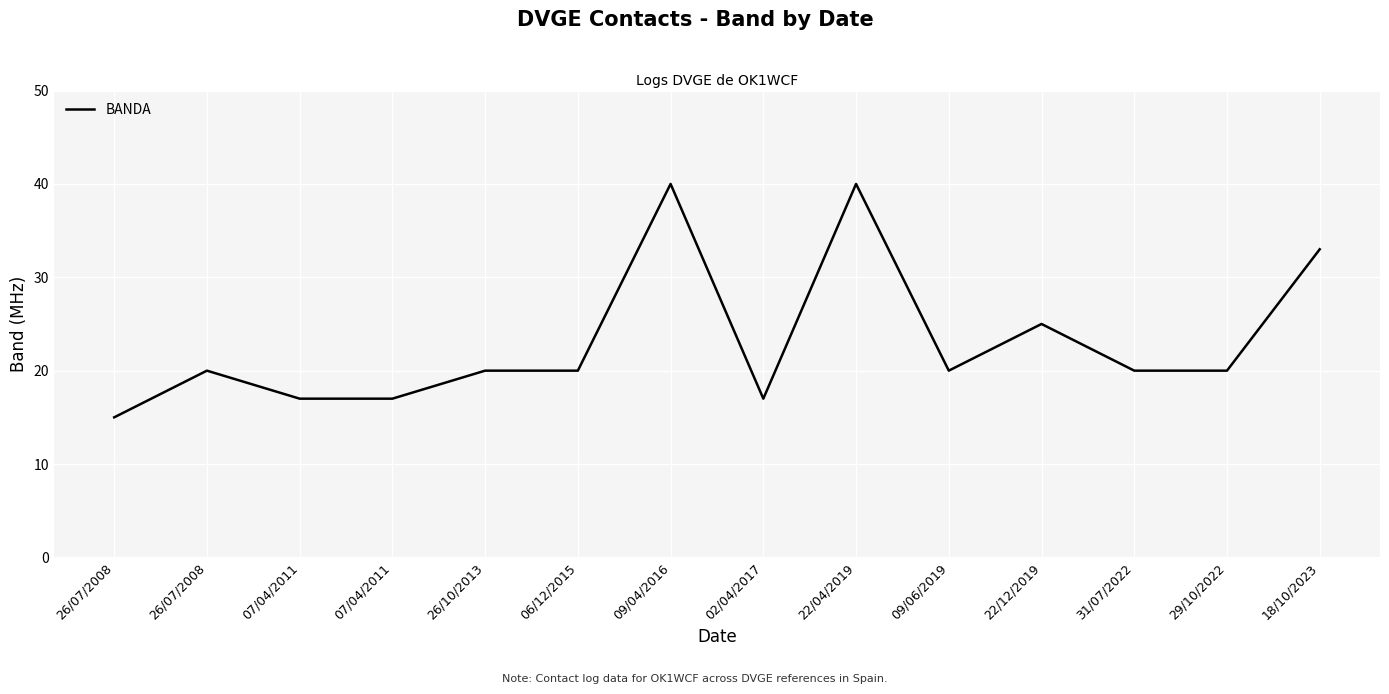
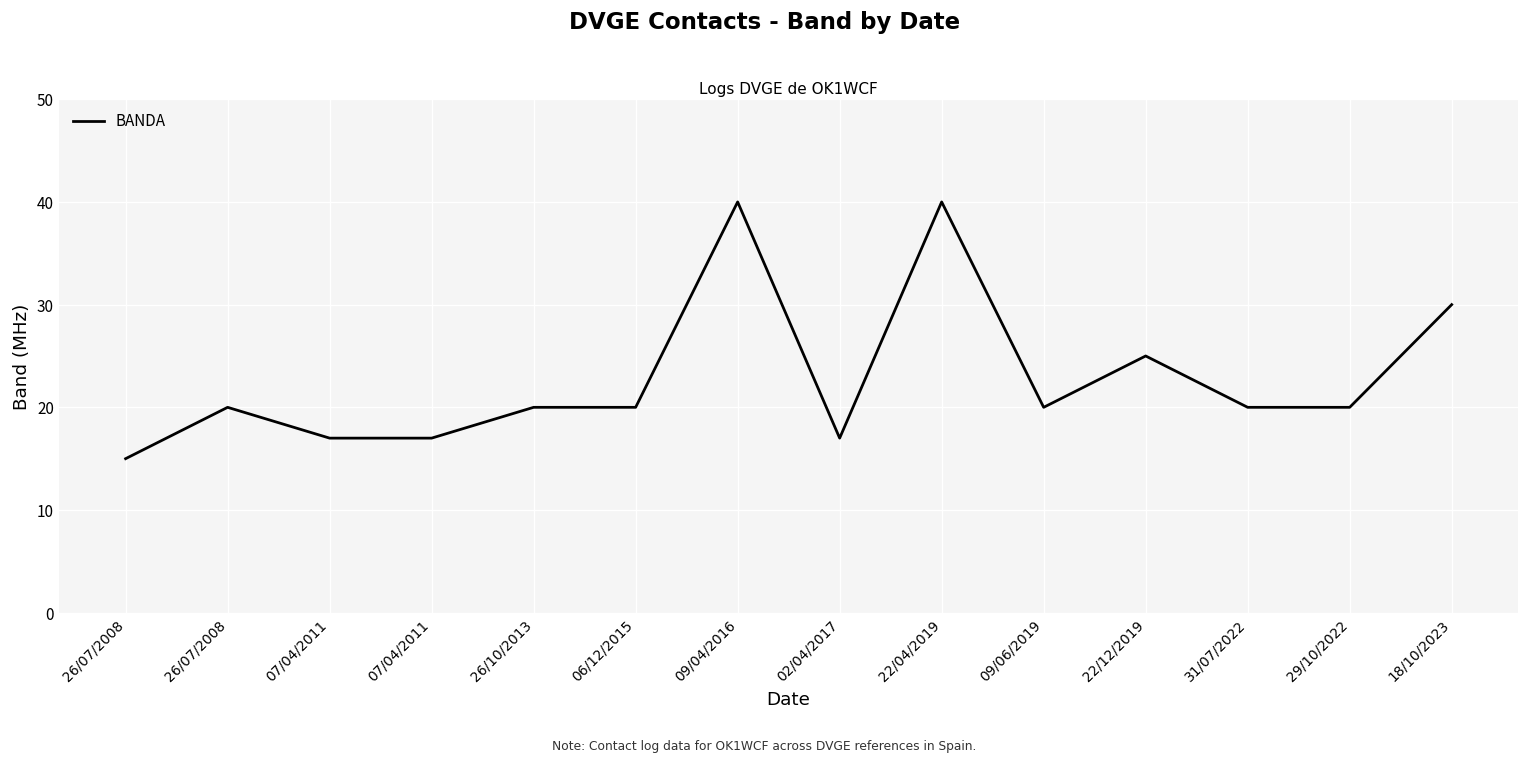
  {
    "26/10/2013": 20,
    "06/12/2015": 20,
    "09/04/2016": 40,
    "02/04/2017": 17,
    "22/04/2019": 40,
    "09/06/2019": 20,
    "22/12/2019": 25,
    "31/07/2022": 20,
    "29/10/2022": 20,
-   "18/10/2023": 33
+   "18/10/2023": 30
  }
